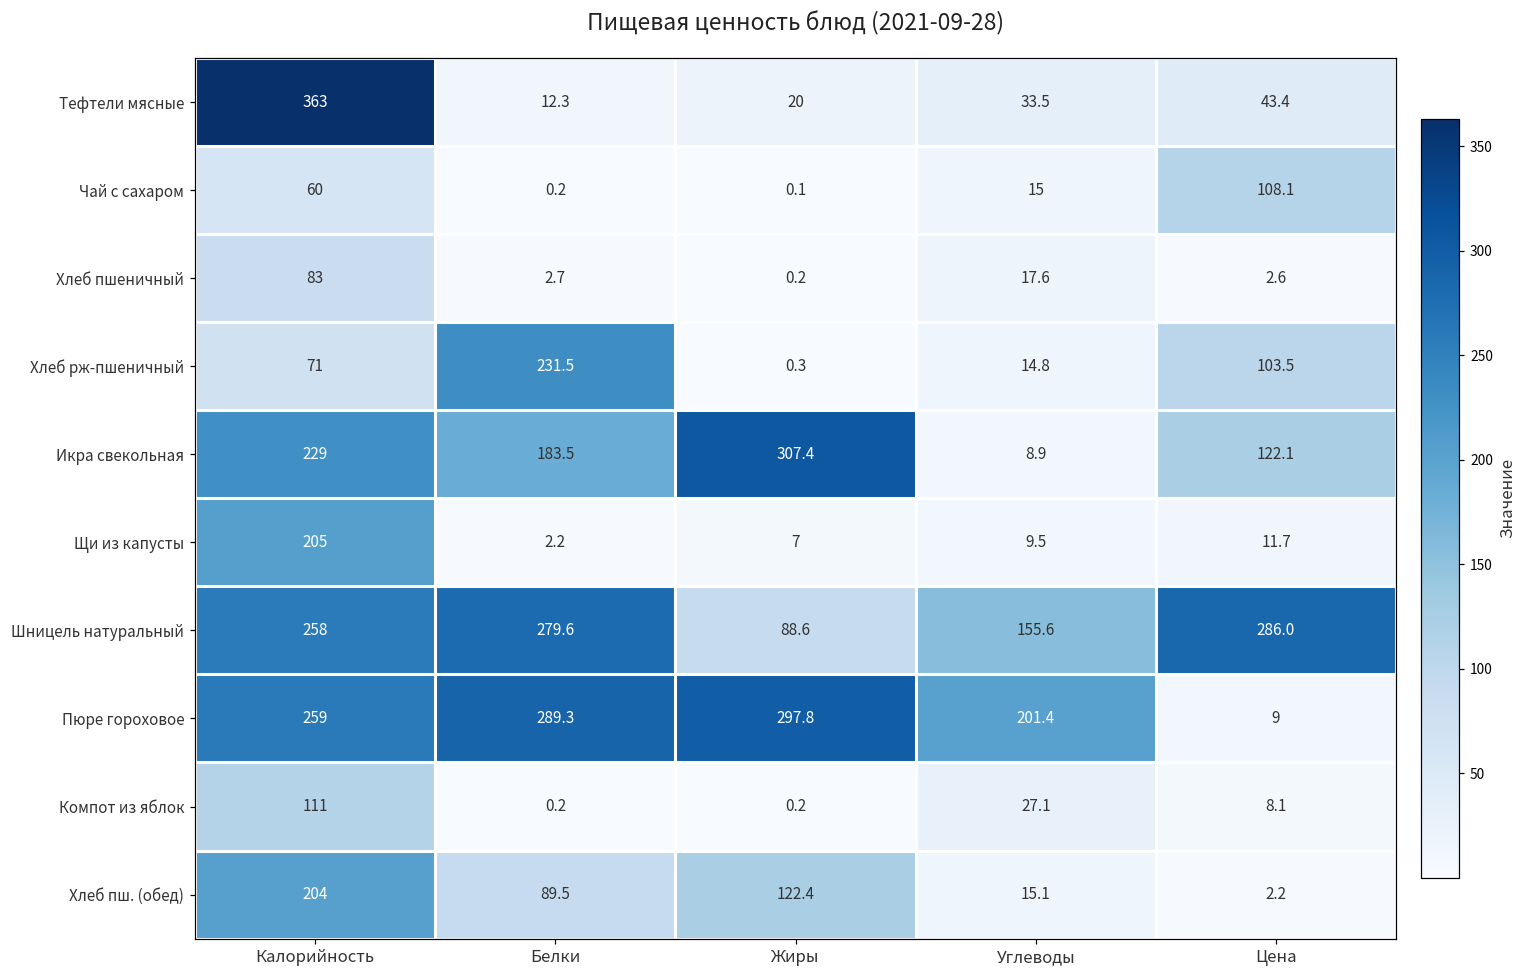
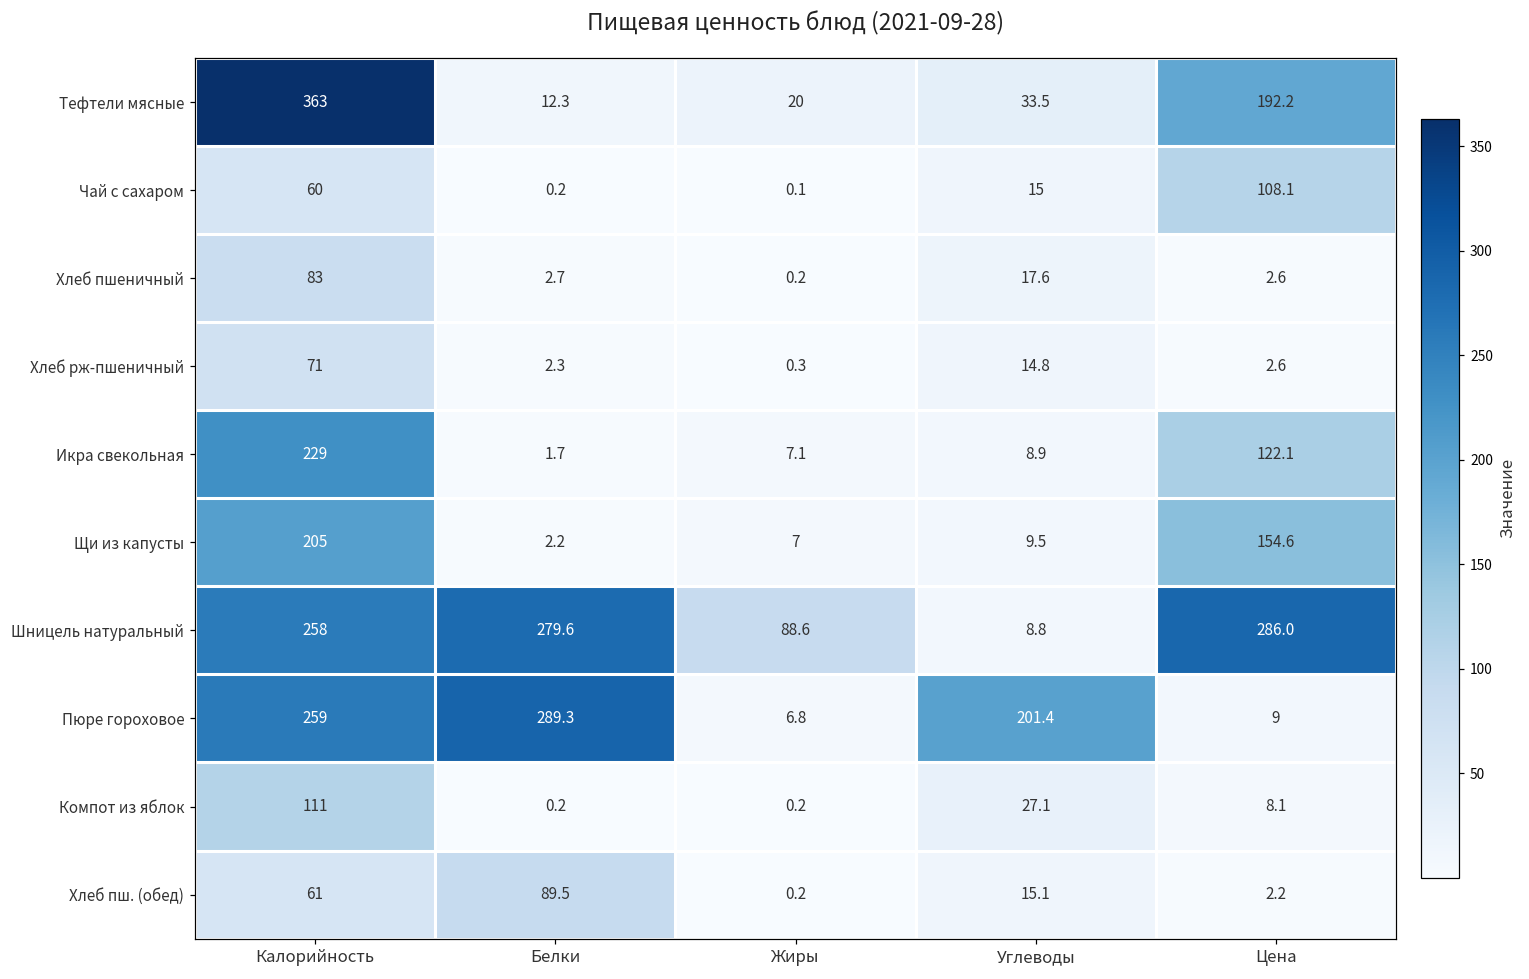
  {
    "Тефтели мясные": {
      "Калорийность": 363,
      "Белки": 12.3,
      "Жиры": 20,
      "Углеводы": 33.5,
-     "Цена": 43.4
+     "Цена": 192.2
    },
    "Чай с сахаром": {
      "Калорийность": 60,
      "Белки": 0.2,
      "Жиры": 0.1,
      "Углеводы": 15,
      "Цена": 108.1
    },
    "Хлеб пшеничный": {
      "Калорийность": 83,
      "Белки": 2.7,
      "Жиры": 0.2,
      "Углеводы": 17.6,
      "Цена": 2.6
    },
    "Хлеб рж-пшеничный": {
      "Калорийность": 71,
-     "Белки": 231.5,
+     "Белки": 2.3,
      "Жиры": 0.3,
      "Углеводы": 14.8,
-     "Цена": 103.5
+     "Цена": 2.6
    },
    "Икра свекольная": {
      "Калорийность": 229,
-     "Белки": 183.5,
-     "Жиры": 307.4,
+     "Белки": 1.7,
+     "Жиры": 7.1,
      "Углеводы": 8.9,
      "Цена": 122.1
    },
    "Щи из капусты": {
      "Калорийность": 205,
      "Белки": 2.2,
      "Жиры": 7,
      "Углеводы": 9.5,
-     "Цена": 11.7
+     "Цена": 154.6
    },
    "Шницель натуральный": {
      "Калорийность": 258,
      "Белки": 279.6,
      "Жиры": 88.6,
-     "Углеводы": 155.6,
+     "Углеводы": 8.8,
      "Цена": 286.0
    },
    "Пюре гороховое": {
      "Калорийность": 259,
      "Белки": 289.3,
-     "Жиры": 297.8,
+     "Жиры": 6.8,
      "Углеводы": 201.4,
      "Цена": 9
    },
    "Компот из яблок": {
      "Калорийность": 111,
      "Белки": 0.2,
      "Жиры": 0.2,
      "Углеводы": 27.1,
      "Цена": 8.1
    },
    "Хлеб пш. (обед)": {
-     "Калорийность": 204,
+     "Калорийность": 61,
      "Белки": 89.5,
-     "Жиры": 122.4,
+     "Жиры": 0.2,
      "Углеводы": 15.1,
      "Цена": 2.2
    }
  }
